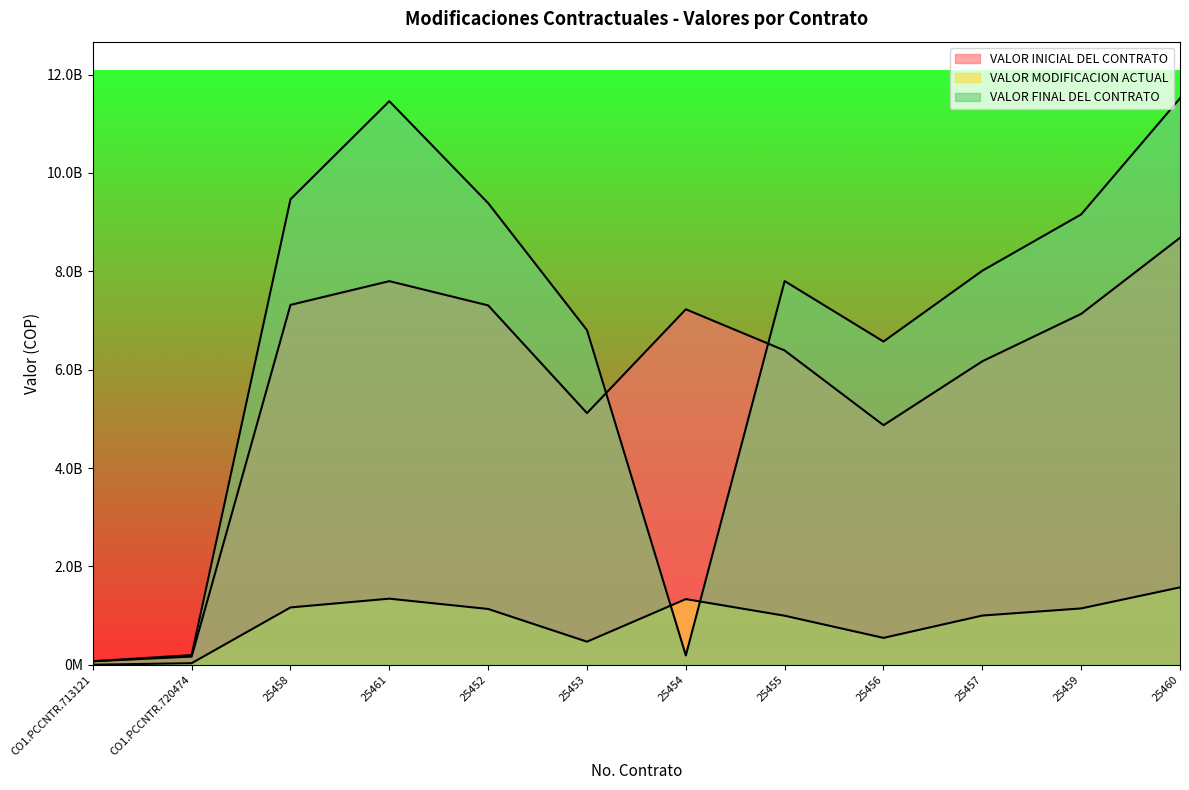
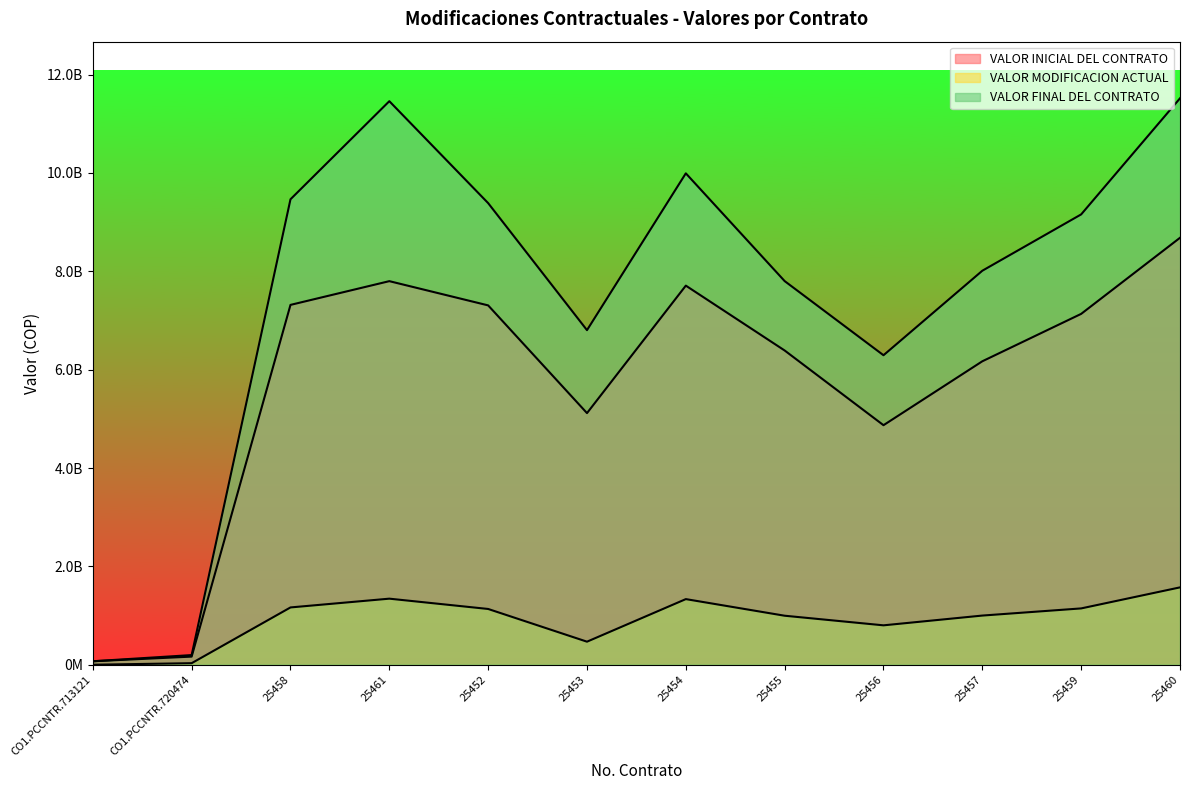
  {
    "VALOR INICIAL DEL CONTRATO": {
      "25458": 7300000000,
      "25461": 7800000000,
      "25452": 7300000000,
      "25453": 5100000000,
-     "25454": 7200000000,
+     "25454": 7700000000,
      "25455": 6400000000,
      "25456": 4900000000,
      "25457": 6200000000,
      "25459": 7100000000,
      "25460": 8700000000
    },
    "VALOR MODIFICACION ACTUAL": {
      "CO1.PCCNTR.713121": 0,
      "CO1.PCCNTR.720474": 0,
      "25458": 1200000000,
      "25461": 1300000000,
      "25452": 1100000000,
      "25453": 500000000,
      "25454": 1300000000,
      "25455": 1000000000,
-     "25456": 500000000,
+     "25456": 800000000,
      "25457": 1000000000,
      "25459": 1100000000,
      "25460": 1600000000
    },
    "VALOR FINAL DEL CONTRATO": {
      "25458": 9500000000,
      "25461": 11500000000,
      "25452": 9400000000,
      "25453": 6800000000,
-     "25454": 200000000,
+     "25454": 10000000000,
      "25455": 7800000000,
-     "25456": 6600000000,
+     "25456": 6300000000,
      "25457": 8000000000,
      "25459": 9200000000,
      "25460": 11500000000
    }
  }
